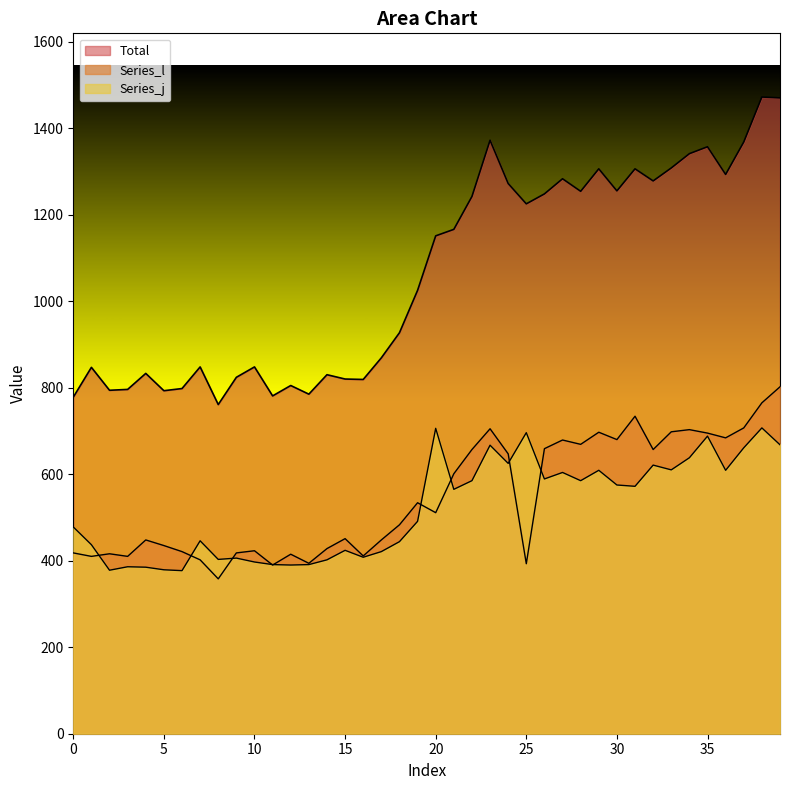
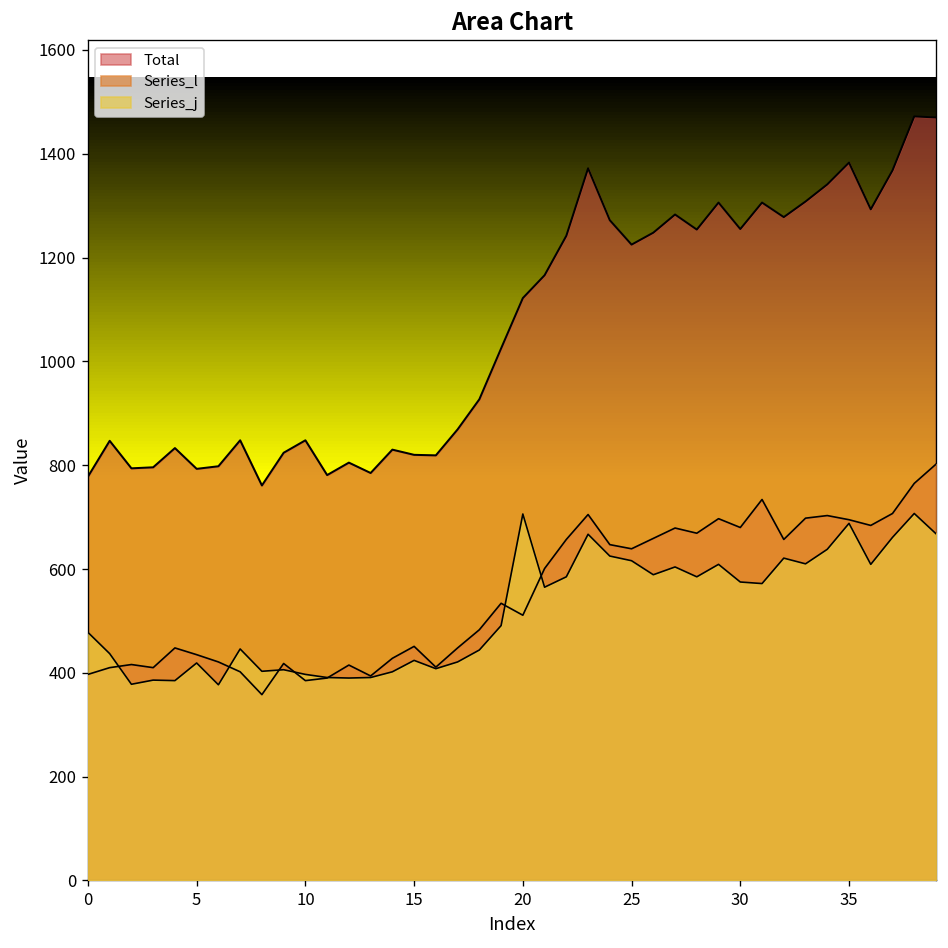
  {
    "Total": {
      "0": 780,
      "5": 790,
      "10": 850,
      "15": 820,
-     "20": 1150,
+     "20": 1120,
      "25": 1230,
      "30": 1260,
-     "35": 1360
+     "35": 1380
    },
    "Series_l": {
-     "0": 420,
+     "0": 400,
      "5": 440,
-     "10": 420,
+     "10": 390,
      "15": 450,
      "20": 510,
-     "25": 390,
+     "25": 640,
      "30": 680,
      "35": 700
    },
    "Series_j": {
      "0": 480,
-     "5": 380,
+     "5": 420,
      "10": 400,
      "15": 420,
      "20": 710,
-     "25": 700,
+     "25": 620,
      "30": 580,
      "35": 690
    }
  }
